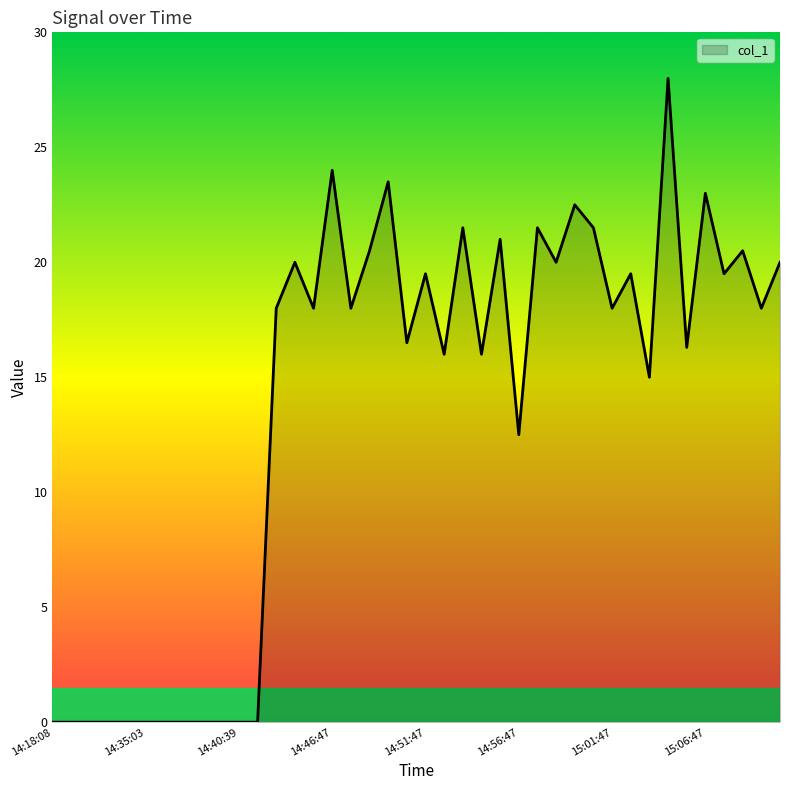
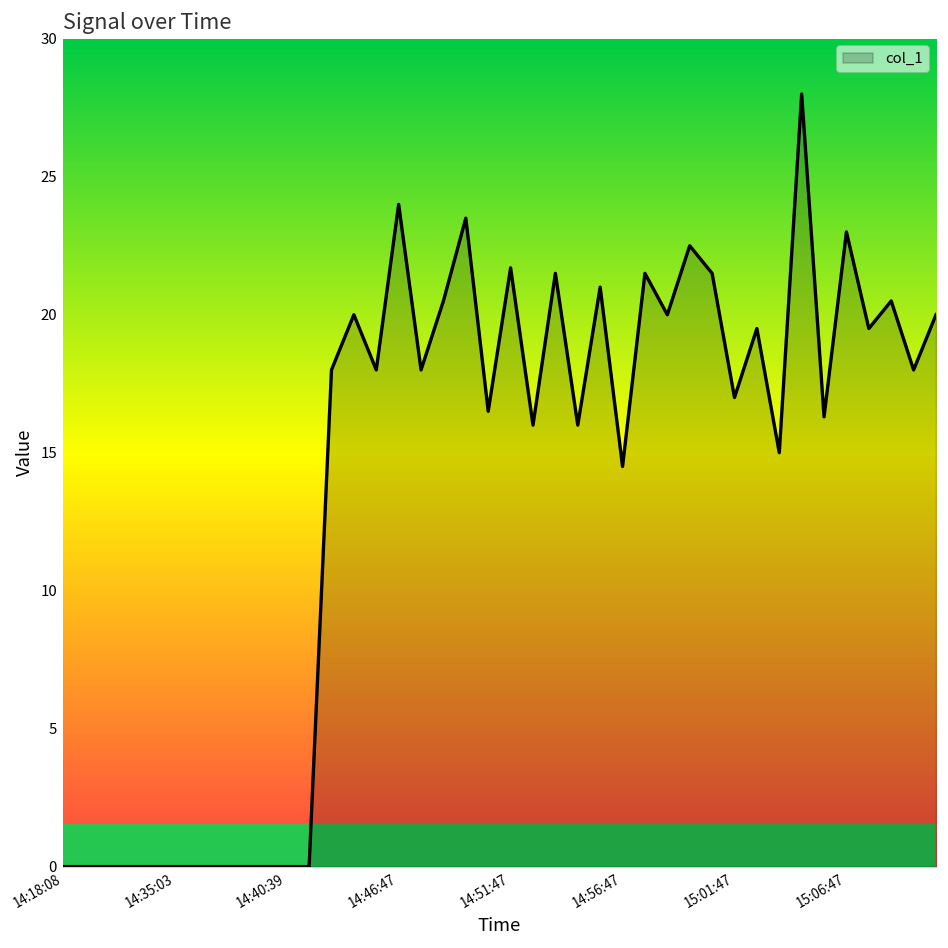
  {
    "14:46:47": 24.0,
-   "14:51:47": 19.5,
-   "14:56:47": 12.5,
-   "15:01:47": 18,
+   "14:51:47": 21.7,
+   "14:56:47": 14.5,
+   "15:01:47": 17,
    "15:06:47": 23.0
  }
